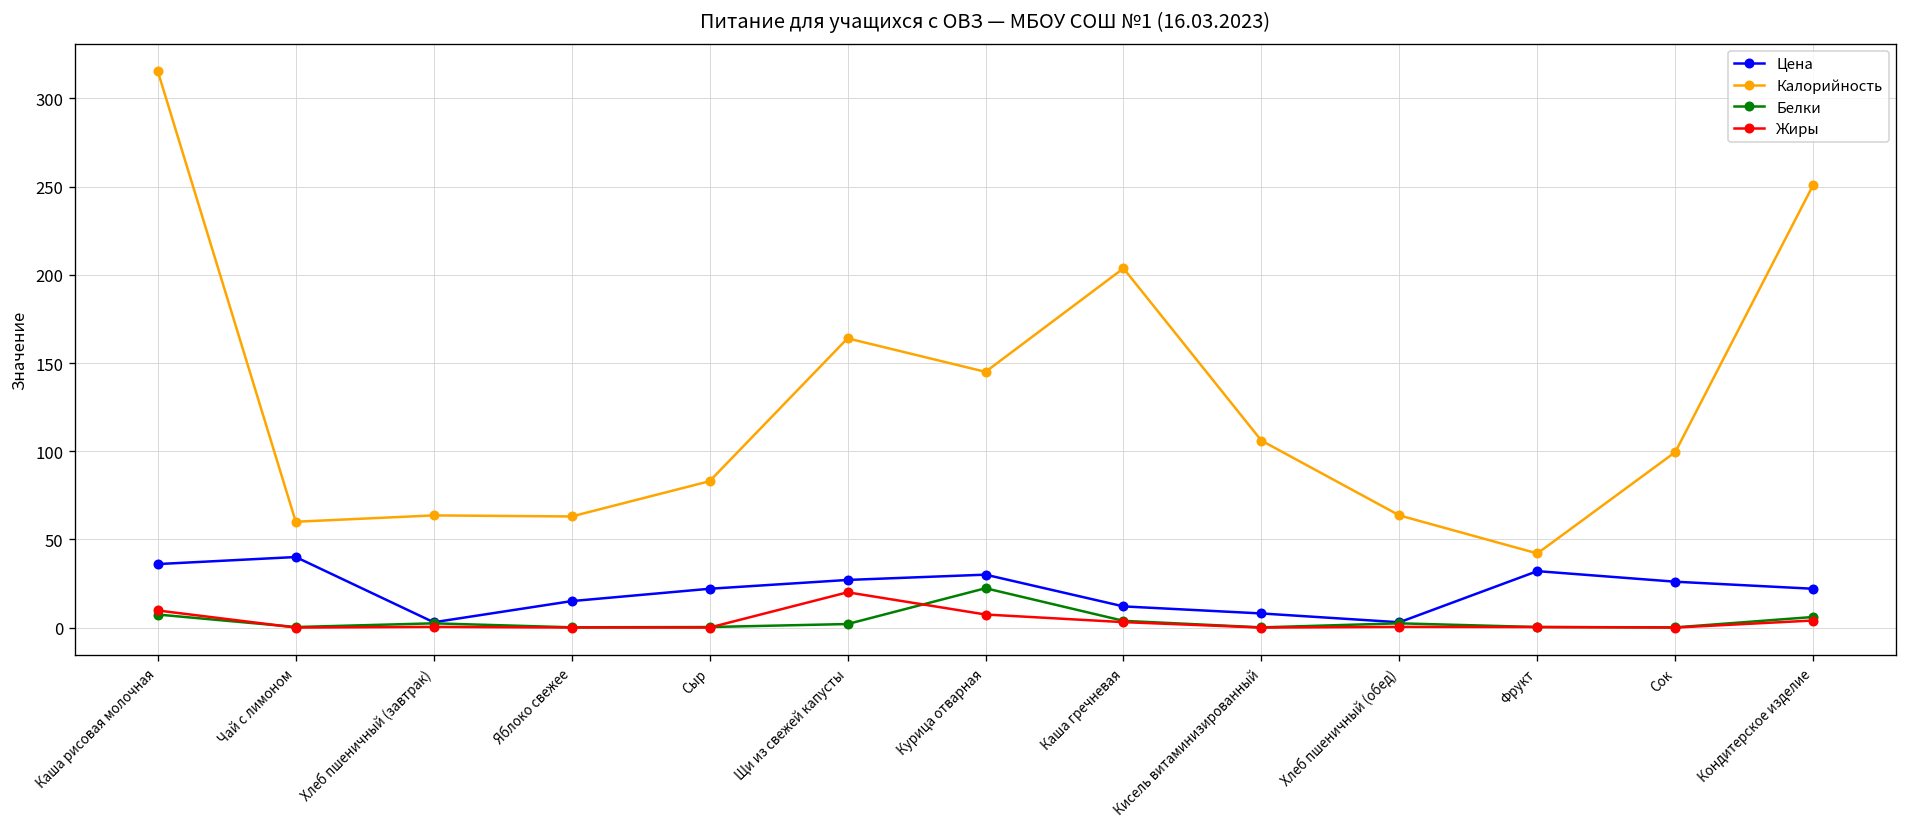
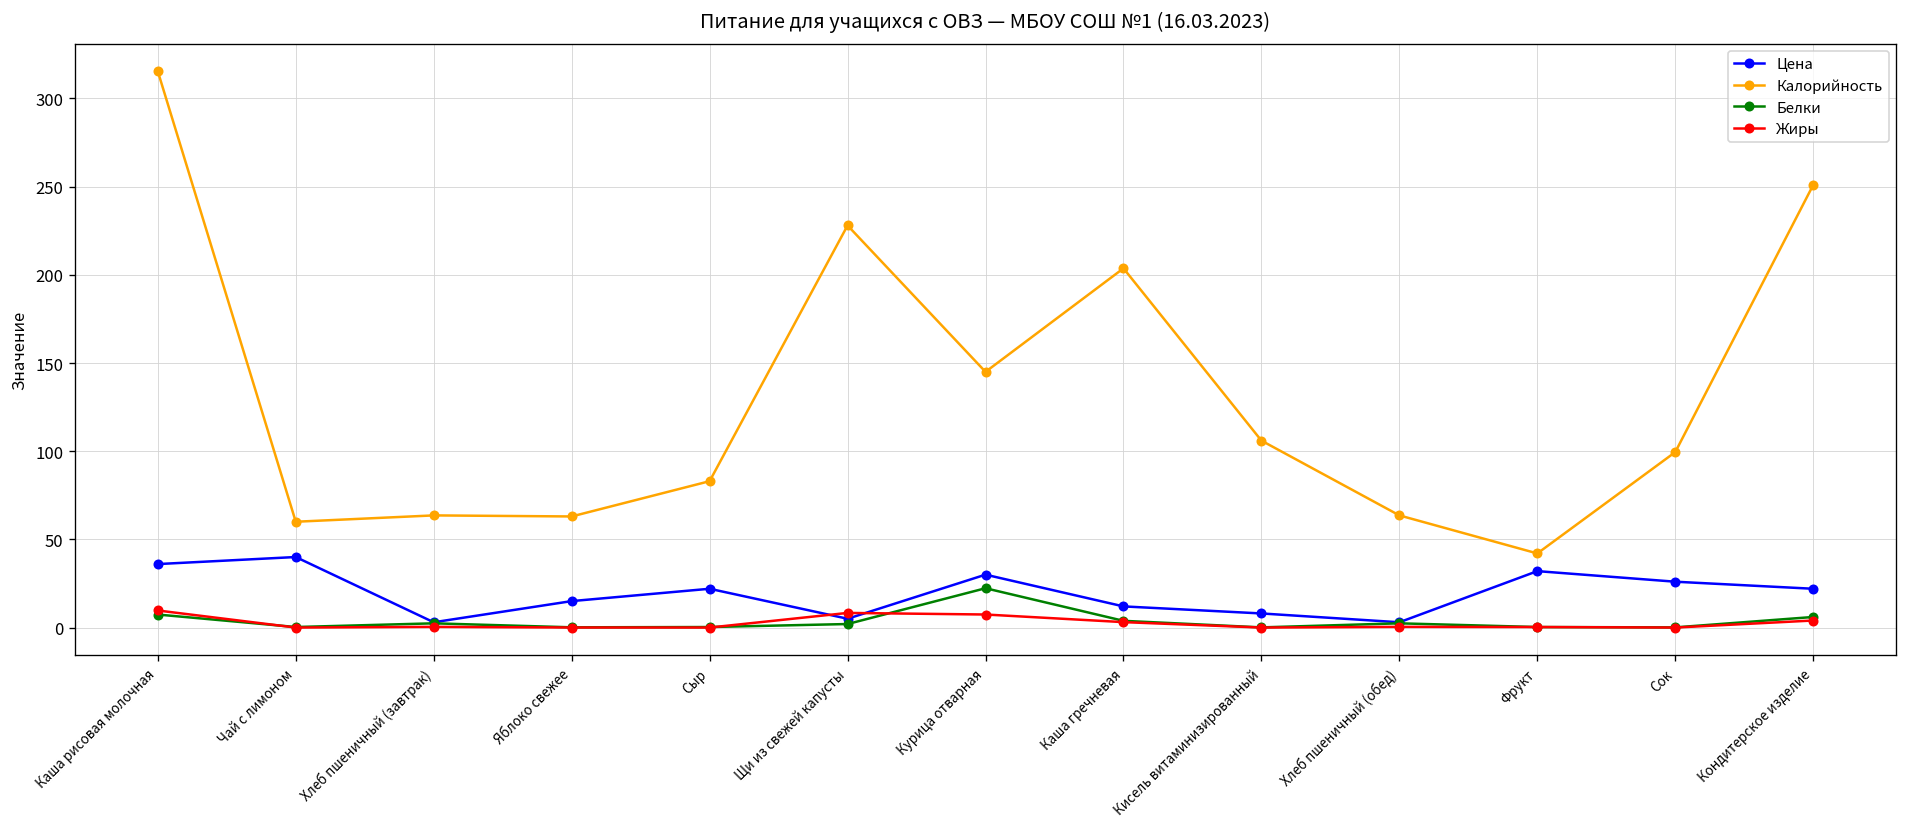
  {
    "Цена": {
      "Каша рисовая молочная": 36,
      "Чай с лимоном": 40,
      "Яблоко свежее": 15,
      "Сыр": 22,
-     "Щи из свежей капусты": 27,
+     "Щи из свежей капусты": 5,
      "Курица отварная": 30,
      "Каша гречневая": 12,
      "Кисель витаминизированный": 8,
      "Фрукт": 32,
      "Сок": 26,
      "Кондитерское изделие": 22
    },
    "Калорийность": {
      "Каша рисовая молочная": 315,
      "Чай с лимоном": 60,
      "Хлеб пшеничный (завтрак)": 64,
      "Яблоко свежее": 63,
      "Сыр": 83,
-     "Щи из свежей капусты": 164,
+     "Щи из свежей капусты": 228,
      "Курица отварная": 145,
      "Каша гречневая": 204,
      "Кисель витаминизированный": 106,
      "Хлеб пшеничный (обед)": 64,
      "Фрукт": 42,
      "Сок": 100,
      "Кондитерское изделие": 251
    },
    "Белки": {
      "Каша рисовая молочная": 7,
      "Щи из свежей капусты": 2,
      "Курица отварная": 22,
      "Кондитерское изделие": 6
    },
    "Жиры": {
      "Каша рисовая молочная": 10,
      "Хлеб пшеничный (завтрак)": 0,
-     "Щи из свежей капусты": 20,
+     "Щи из свежей капусты": 8,
      "Курица отварная": 7,
      "Хлеб пшеничный (обед)": 0,
      "Кондитерское изделие": 4
    }
  }
